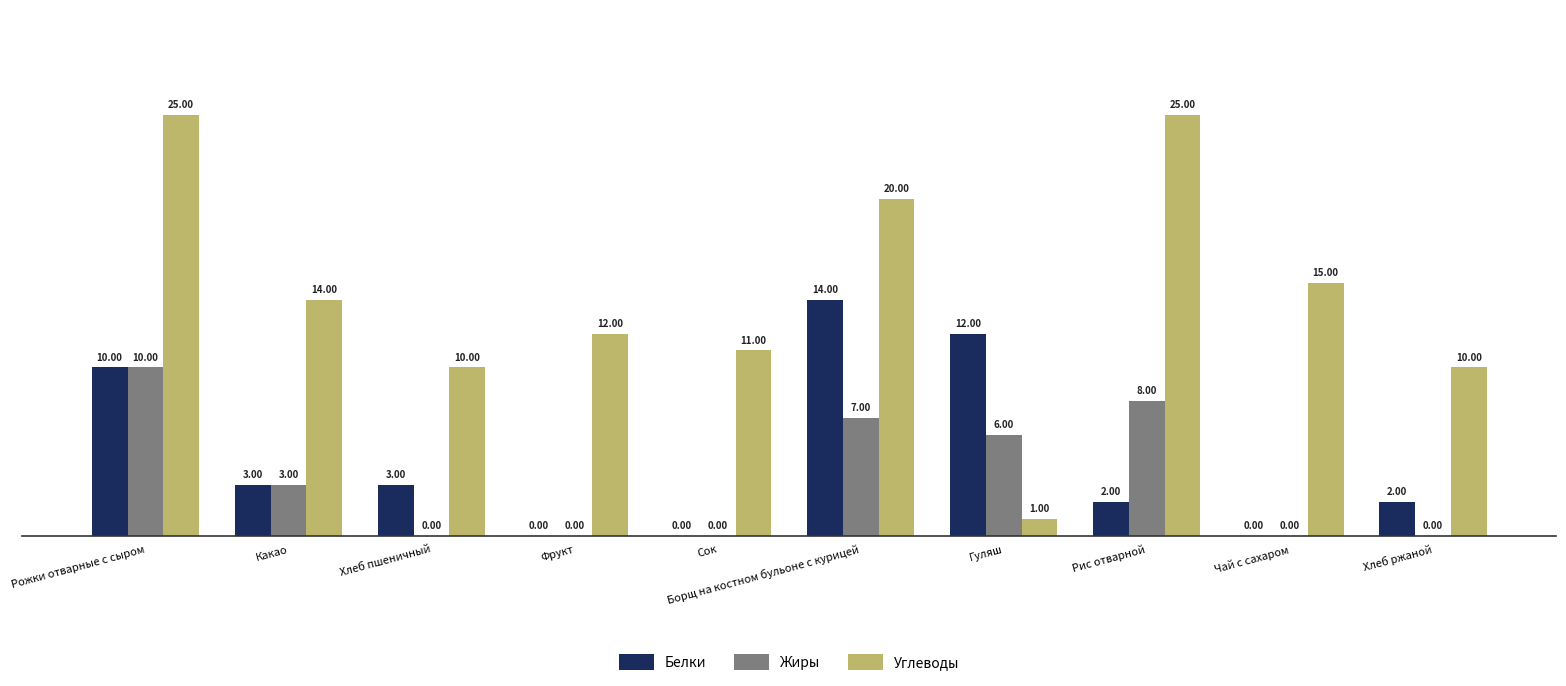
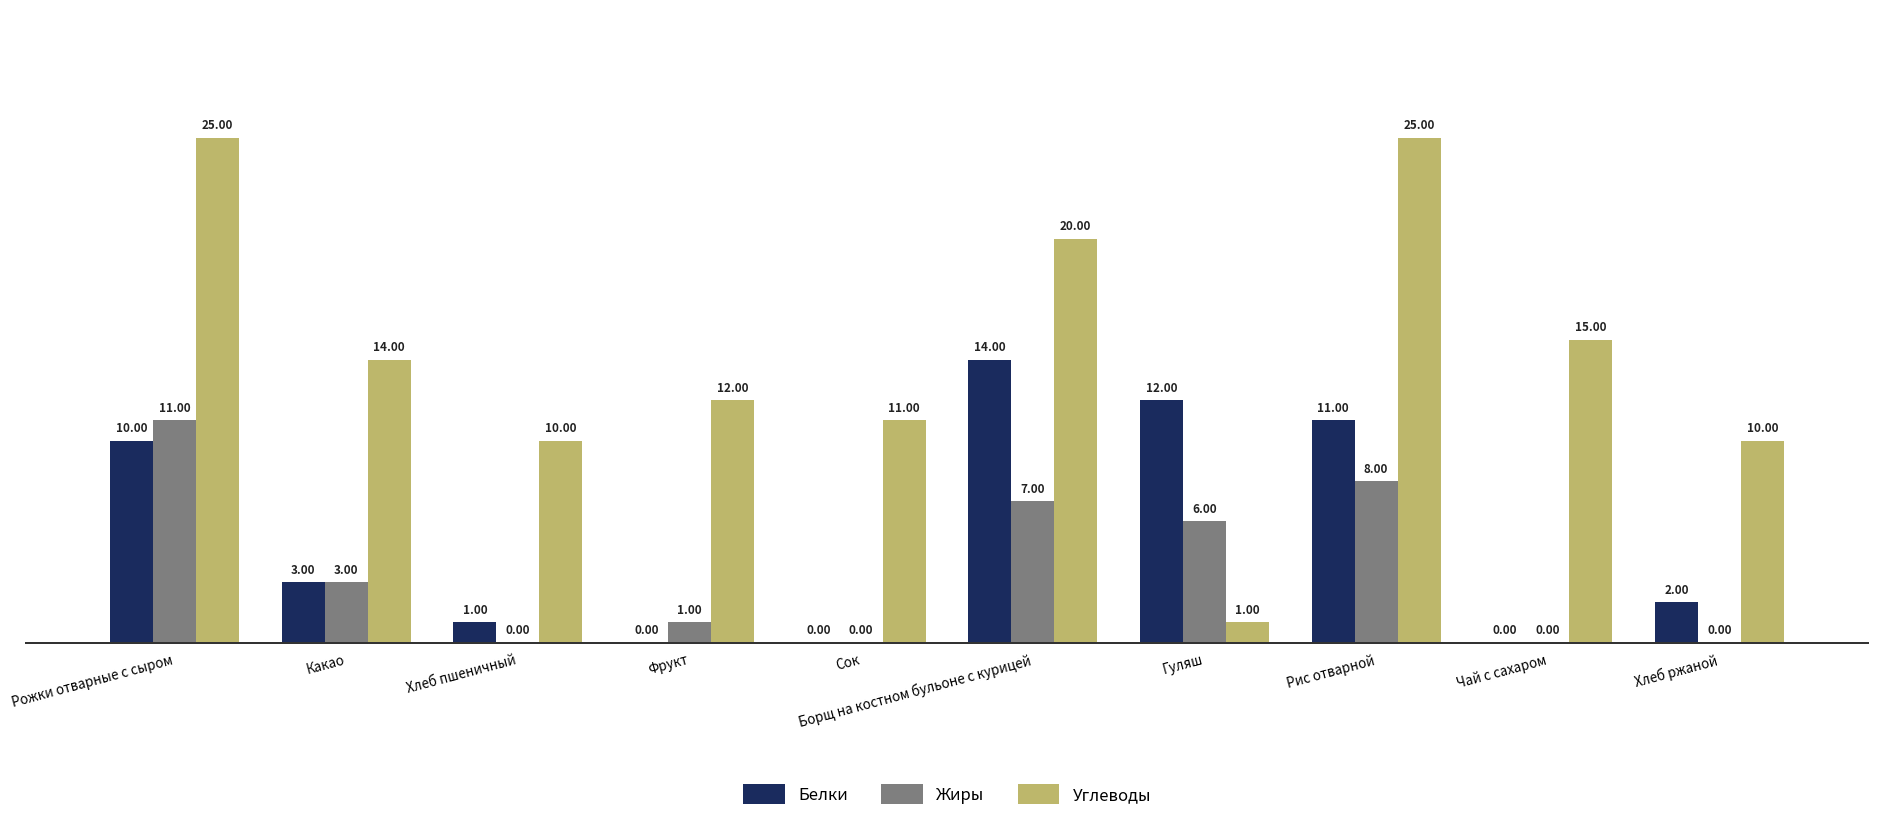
  {
    "Белки": {
      "Рожки отварные с сыром": 10.00,
      "Какао": 3.00,
-     "Хлеб пшеничный": 3.00,
+     "Хлеб пшеничный": 1.00,
      "Фрукт": 0.00,
      "Сок": 0.00,
      "Борщ на костном бульоне с курицей": 14.00,
      "Гуляш": 12.00,
-     "Рис отварной": 2.00,
+     "Рис отварной": 11.00,
      "Чай с сахаром": 0.00,
      "Хлеб ржаной": 2.00
    },
    "Жиры": {
-     "Рожки отварные с сыром": 10.00,
+     "Рожки отварные с сыром": 11.00,
      "Какао": 3.00,
      "Хлеб пшеничный": 0.00,
-     "Фрукт": 0.00,
+     "Фрукт": 1.00,
      "Сок": 0.00,
      "Борщ на костном бульоне с курицей": 7.00,
      "Гуляш": 6.00,
      "Рис отварной": 8.00,
      "Чай с сахаром": 0.00,
      "Хлеб ржаной": 0.00
    },
    "Углеводы": {
      "Рожки отварные с сыром": 25.00,
      "Какао": 14.00,
      "Хлеб пшеничный": 10.00,
      "Фрукт": 12.00,
      "Сок": 11.00,
      "Борщ на костном бульоне с курицей": 20.00,
      "Гуляш": 1.00,
      "Рис отварной": 25.00,
      "Чай с сахаром": 15.00,
      "Хлеб ржаной": 10.00
    }
  }
